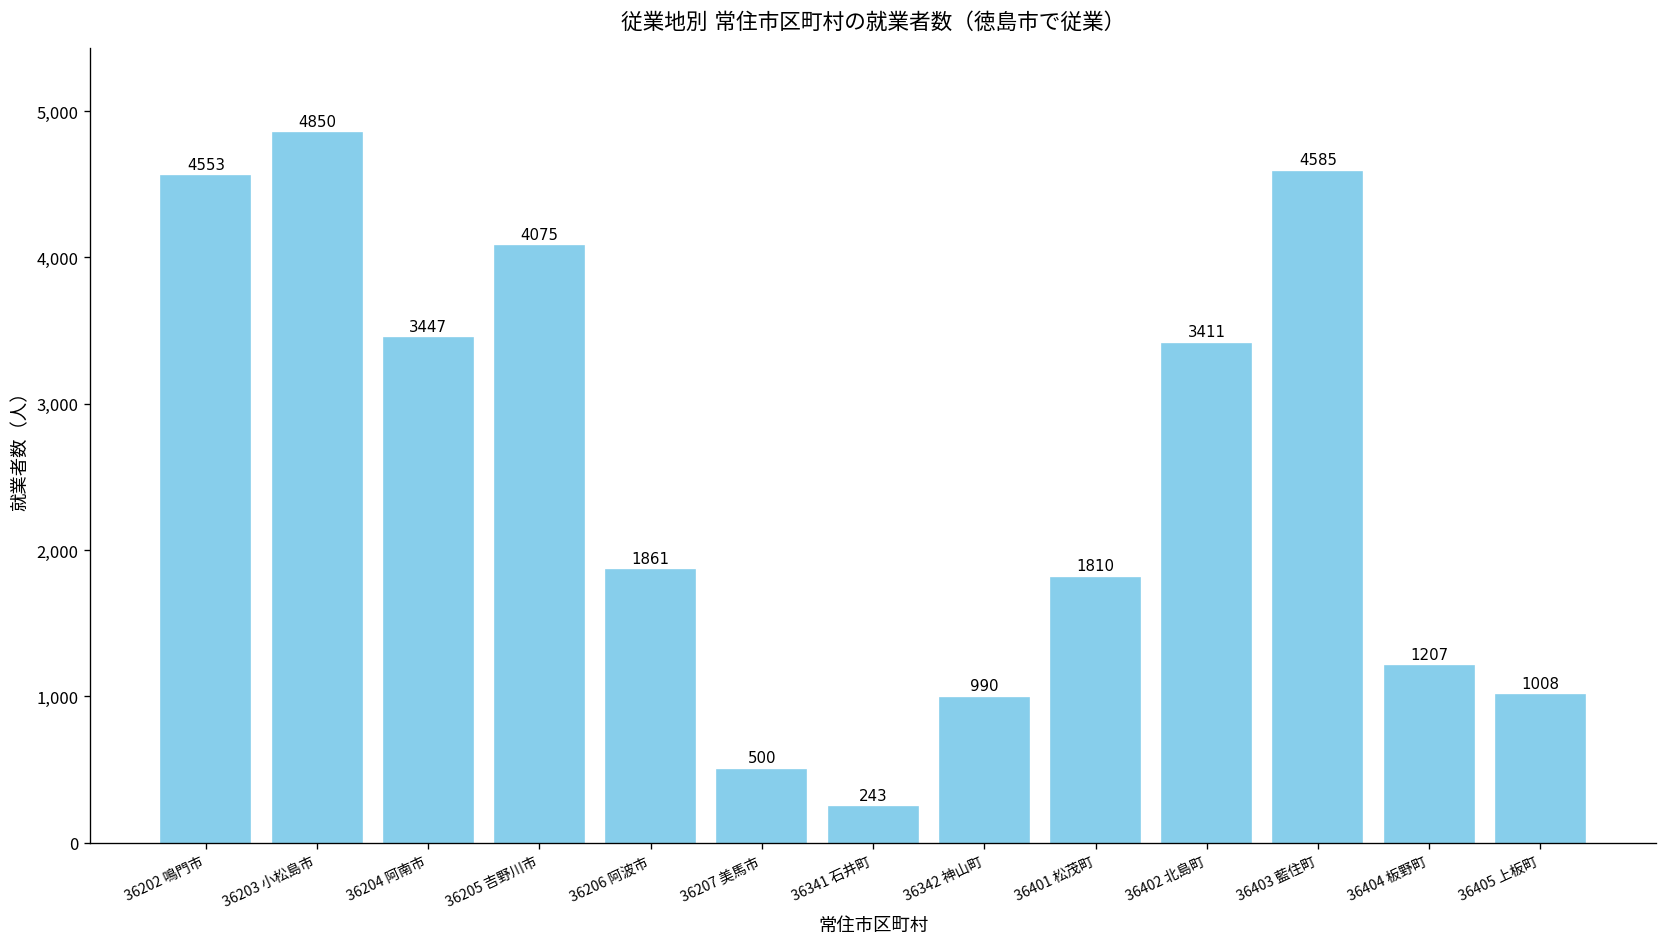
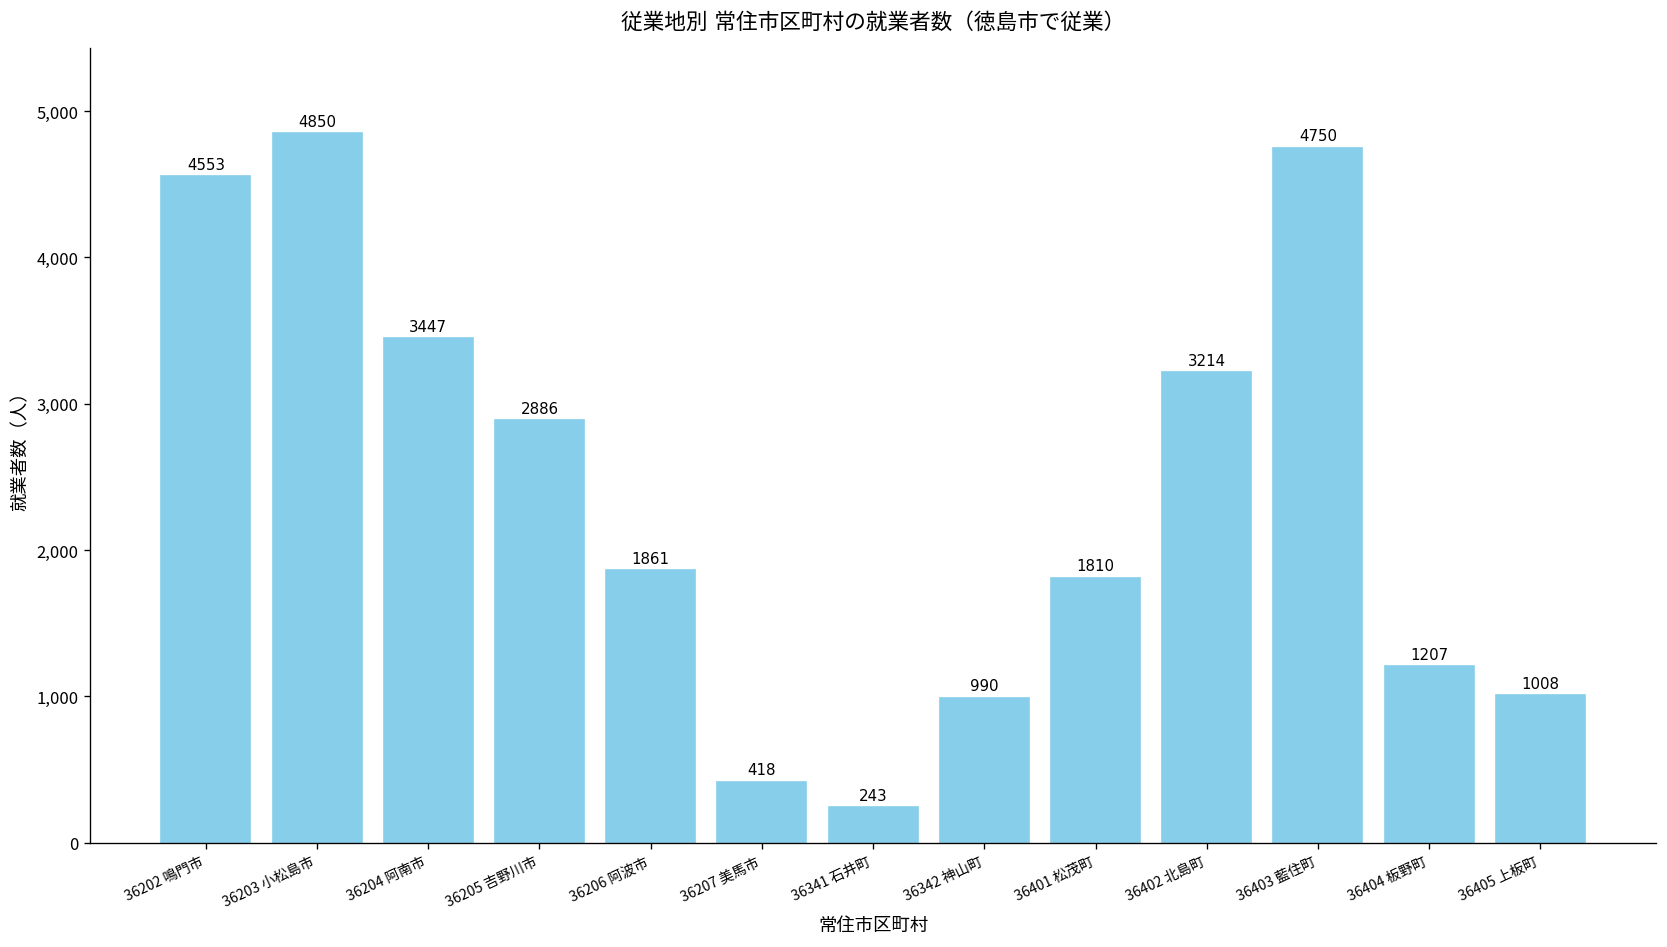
  {
    "36202 鳴門市": 4553,
    "36203 小松島市": 4850,
    "36204 阿南市": 3447,
-   "36205 吉野川市": 4075,
+   "36205 吉野川市": 2886,
    "36206 阿波市": 1861,
-   "36207 美馬市": 500,
+   "36207 美馬市": 418,
    "36341 石井町": 243,
    "36342 神山町": 990,
    "36401 松茂町": 1810,
-   "36402 北島町": 3411,
-   "36403 藍住町": 4585,
+   "36402 北島町": 3214,
+   "36403 藍住町": 4750,
    "36404 板野町": 1207,
    "36405 上板町": 1008
  }
